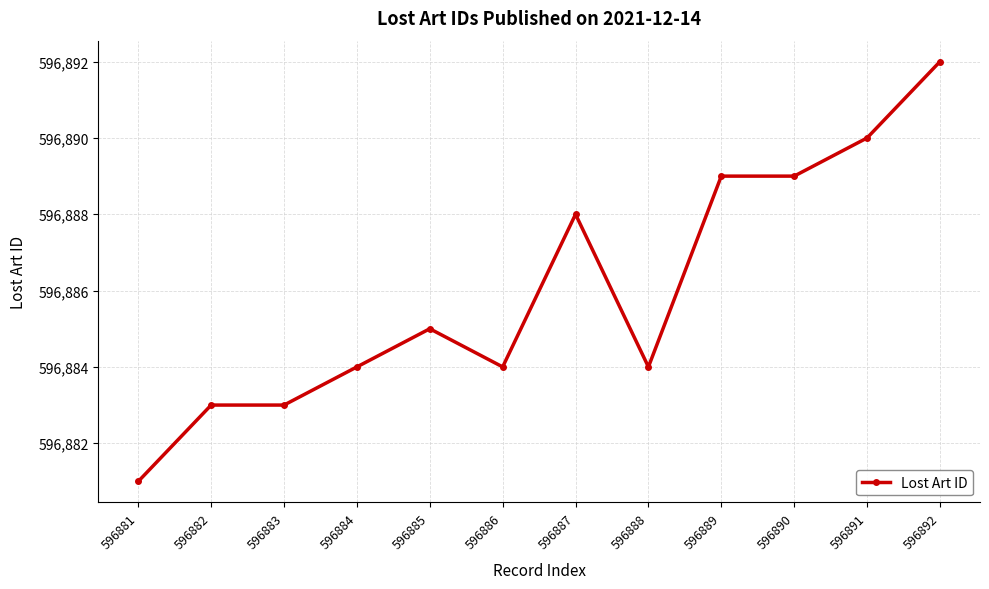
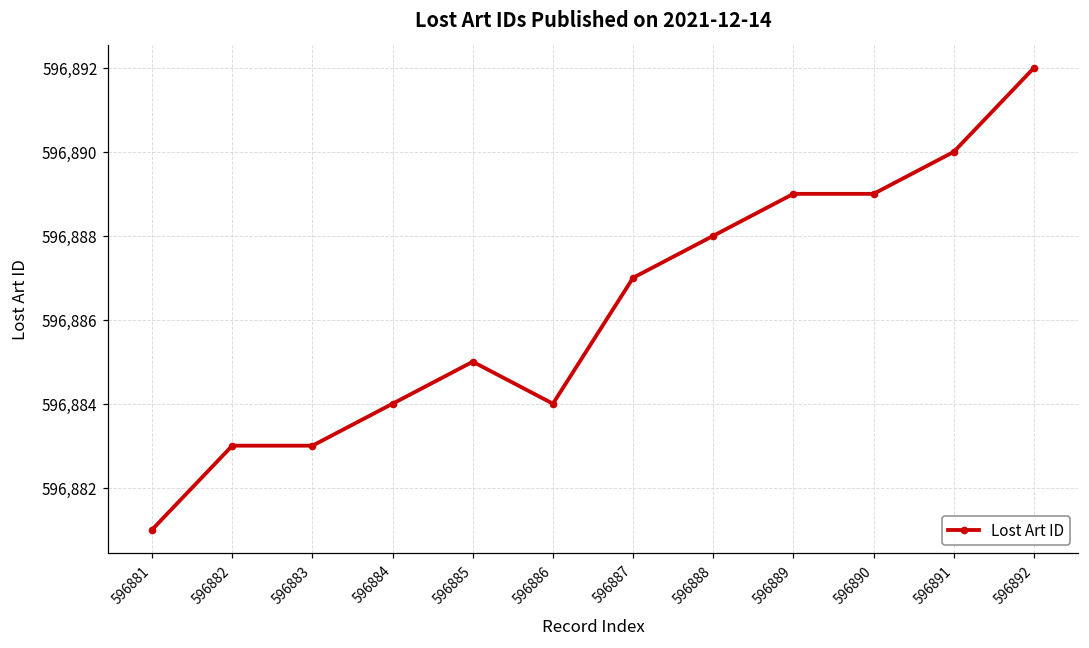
  {
    "596881": "596,881",
    "596882": "596,883",
    "596883": "596,883",
    "596884": "596,884",
    "596885": "596,885",
    "596886": "596,884",
-   "596887": "596,888",
-   "596888": "596,884",
+   "596887": "596,887",
+   "596888": "596,888",
    "596889": "596,889",
    "596890": "596,889",
    "596891": "596,890",
    "596892": "596,892"
  }
